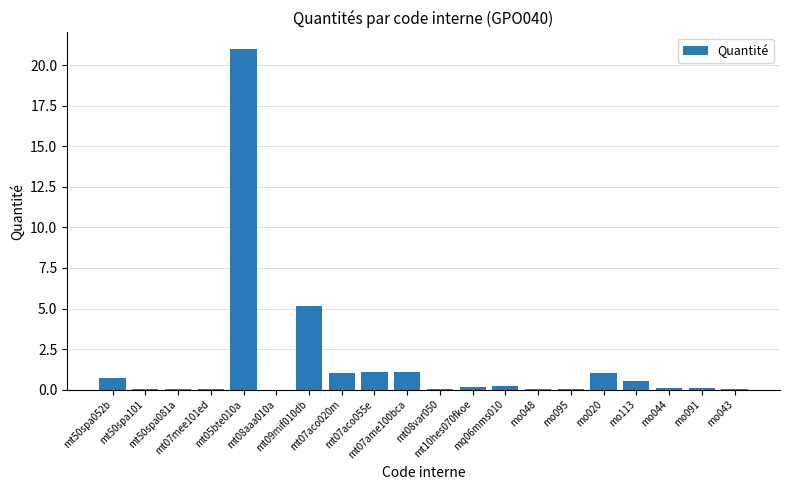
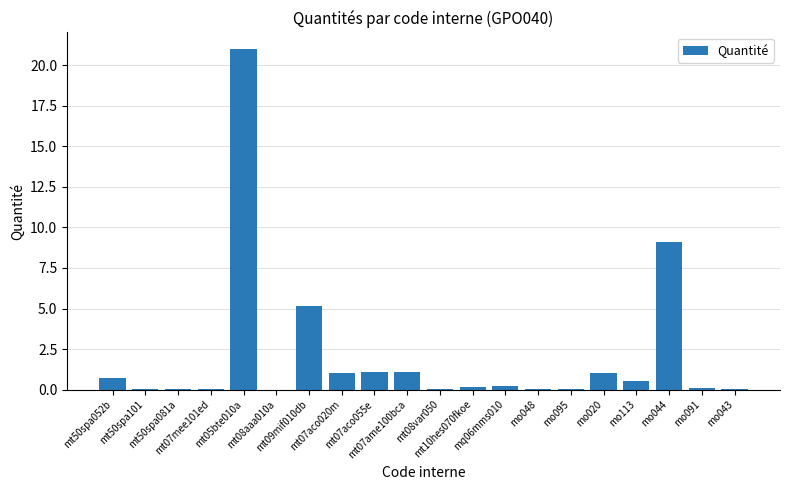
  {
    "mt50spa052b": 0.7,
    "mt05bte010a": 21.0,
    "mt09mif010db": 5.2,
    "mt07aco020m": 1.0,
    "mt07aco055e": 1.1,
    "mt07ame100bca": 1.1,
    "mq06mms010": 0.2,
    "mo020": 1.0,
    "mo113": 0.5,
-   "mo044": 0.1
+   "mo044": 9.1
  }
